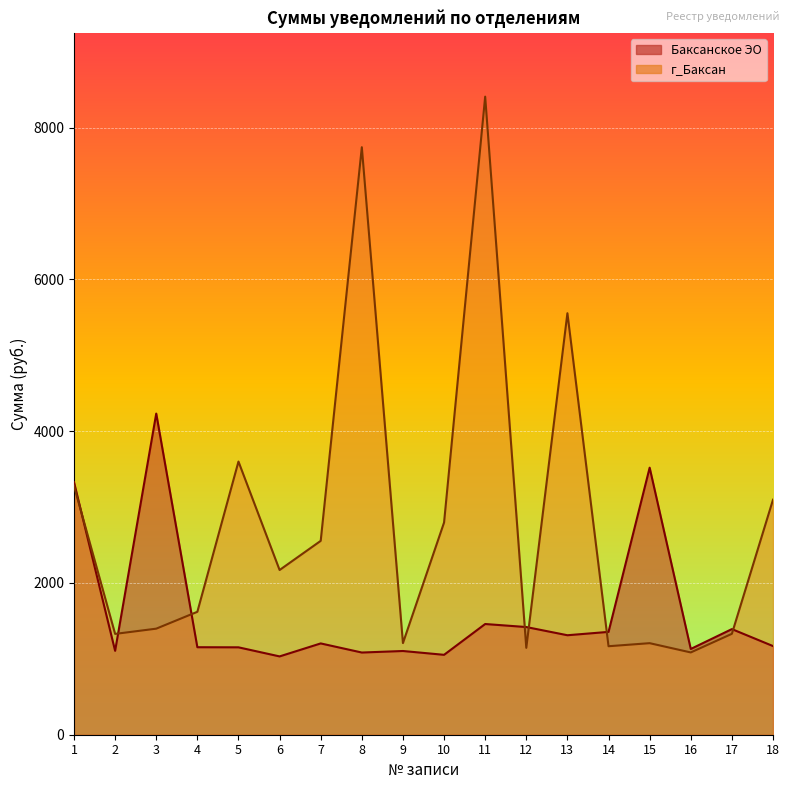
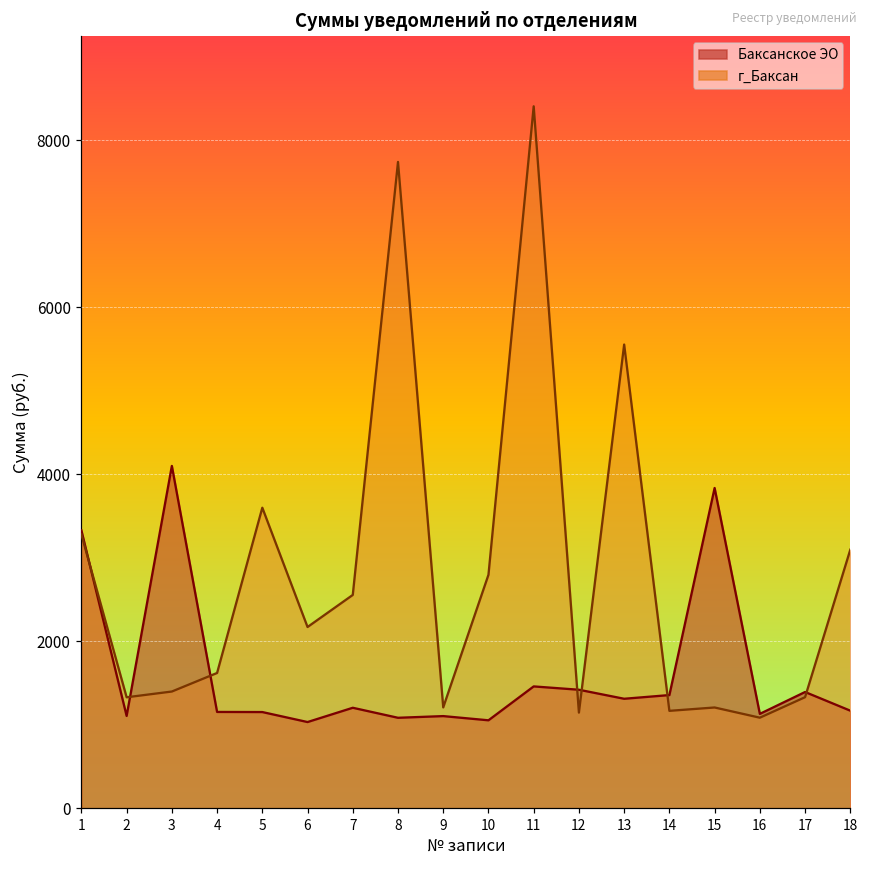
  {
    "Баксанское ЭО": {
      "1": 3300,
      "2": 1100,
-     "3": 4200,
+     "3": 4100,
      "4": 1200,
      "5": 1200,
      "6": 1000,
      "7": 1200,
      "8": 1100,
      "9": 1100,
      "10": 1100,
      "11": 1500,
      "12": 1400,
      "13": 1300,
      "14": 1400,
-     "15": 3500,
+     "15": 3800,
      "16": 1100,
      "17": 1400,
      "18": 1200
    },
    "г_Баксан": {
      "1": 3300,
      "2": 1300,
      "3": 1400,
      "4": 1600,
      "5": 3600,
      "6": 2200,
      "7": 2600,
      "8": 7700,
      "9": 1200,
      "10": 2800,
      "11": 8400,
      "12": 1100,
      "13": 5600,
      "14": 1200,
      "15": 1200,
      "16": 1100,
      "17": 1300,
      "18": 3100
    }
  }
